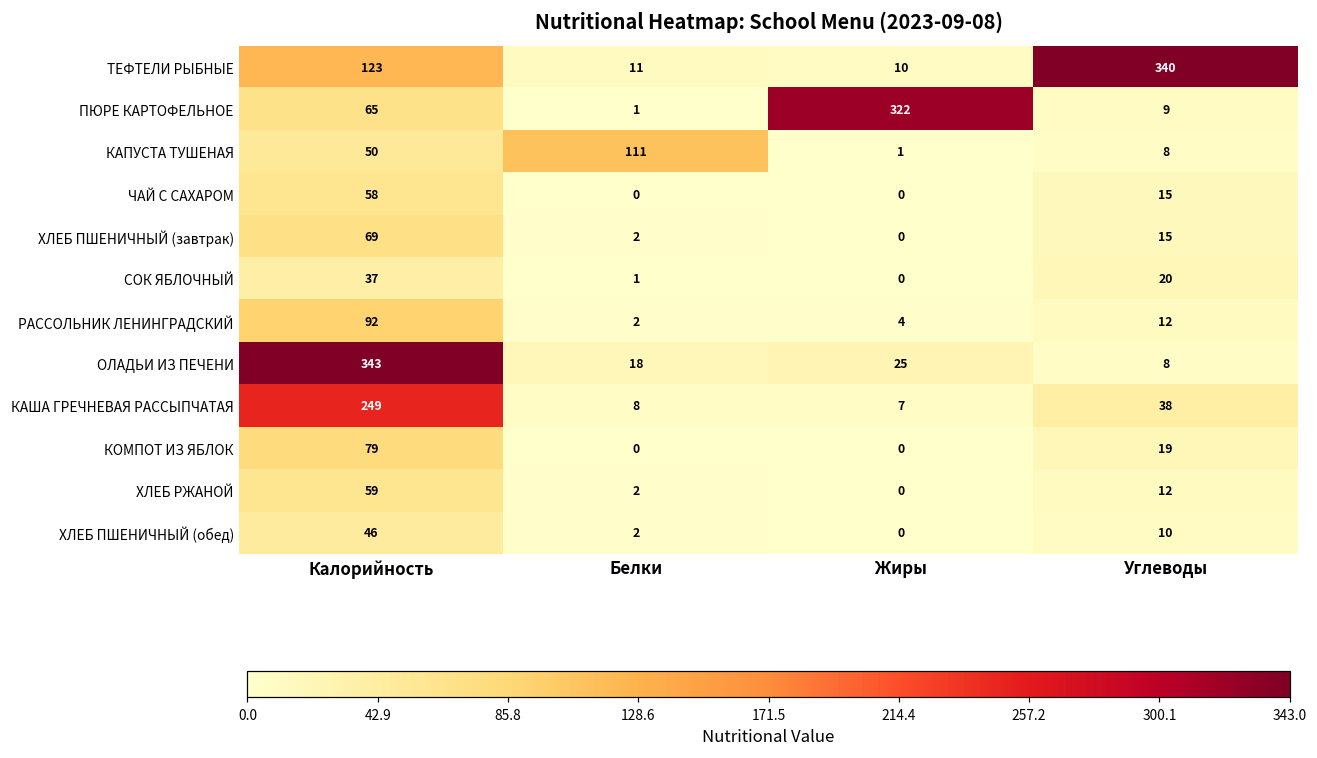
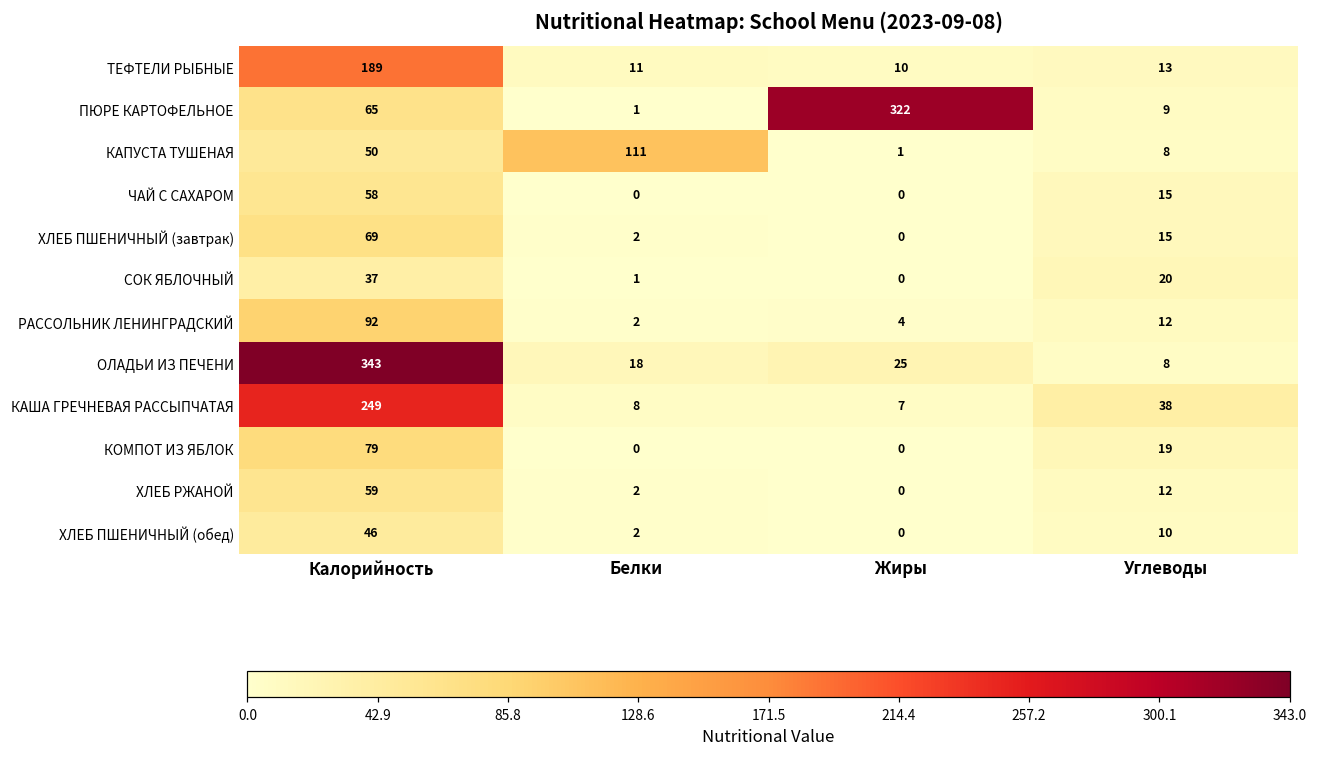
  {
    "ТЕФТЕЛИ РЫБНЫЕ": {
-     "Калорийность": 123,
+     "Калорийность": 189,
      "Белки": 11,
      "Жиры": 10,
-     "Углеводы": 340
+     "Углеводы": 13
    },
    "ПЮРЕ КАРТОФЕЛЬНОЕ": {
      "Калорийность": 65,
      "Белки": 1,
      "Жиры": 322,
      "Углеводы": 9
    },
    "КАПУСТА ТУШЕНАЯ": {
      "Калорийность": 50,
      "Белки": 111,
      "Жиры": 1,
      "Углеводы": 8
    },
    "ЧАЙ С САХАРОМ": {
      "Калорийность": 58,
      "Белки": 0,
      "Жиры": 0,
      "Углеводы": 15
    },
    "ХЛЕБ ПШЕНИЧНЫЙ (завтрак)": {
      "Калорийность": 69,
      "Белки": 2,
      "Жиры": 0,
      "Углеводы": 15
    },
    "СОК ЯБЛОЧНЫЙ": {
      "Калорийность": 37,
      "Белки": 1,
      "Жиры": 0,
      "Углеводы": 20
    },
    "РАССОЛЬНИК ЛЕНИНГРАДСКИЙ": {
      "Калорийность": 92,
      "Белки": 2,
      "Жиры": 4,
      "Углеводы": 12
    },
    "ОЛАДЬИ ИЗ ПЕЧЕНИ": {
      "Калорийность": 343,
      "Белки": 18,
      "Жиры": 25,
      "Углеводы": 8
    },
    "КАША ГРЕЧНЕВАЯ РАССЫПЧАТАЯ": {
      "Калорийность": 249,
      "Белки": 8,
      "Жиры": 7,
      "Углеводы": 38
    },
    "КОМПОТ ИЗ ЯБЛОК": {
      "Калорийность": 79,
      "Белки": 0,
      "Жиры": 0,
      "Углеводы": 19
    },
    "ХЛЕБ РЖАНОЙ": {
      "Калорийность": 59,
      "Белки": 2,
      "Жиры": 0,
      "Углеводы": 12
    },
    "ХЛЕБ ПШЕНИЧНЫЙ (обед)": {
      "Калорийность": 46,
      "Белки": 2,
      "Жиры": 0,
      "Углеводы": 10
    }
  }
